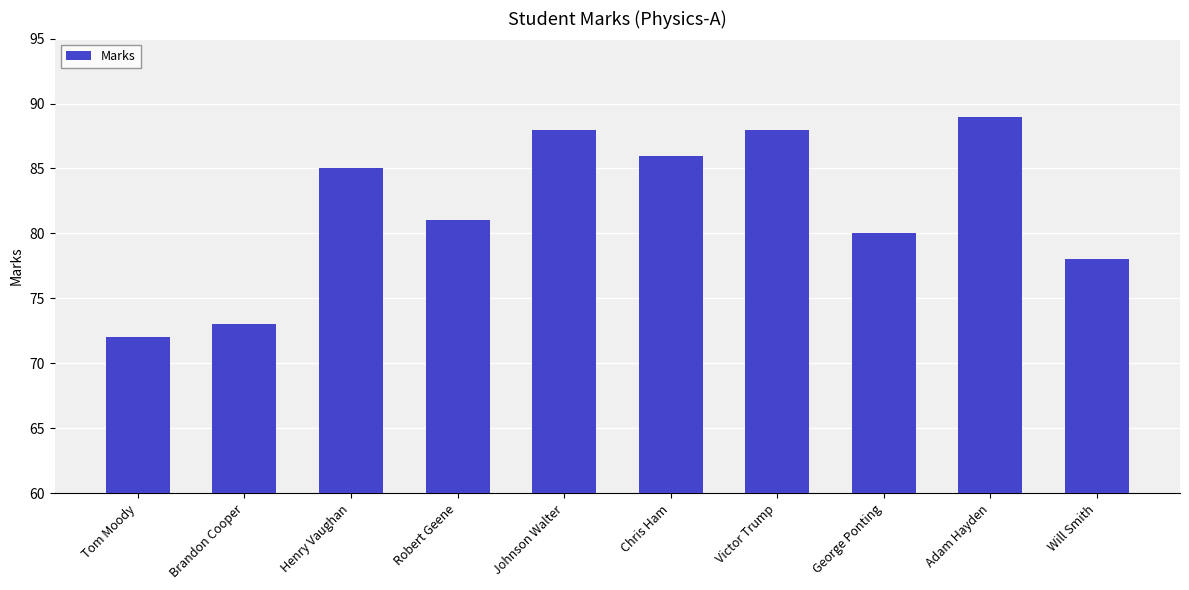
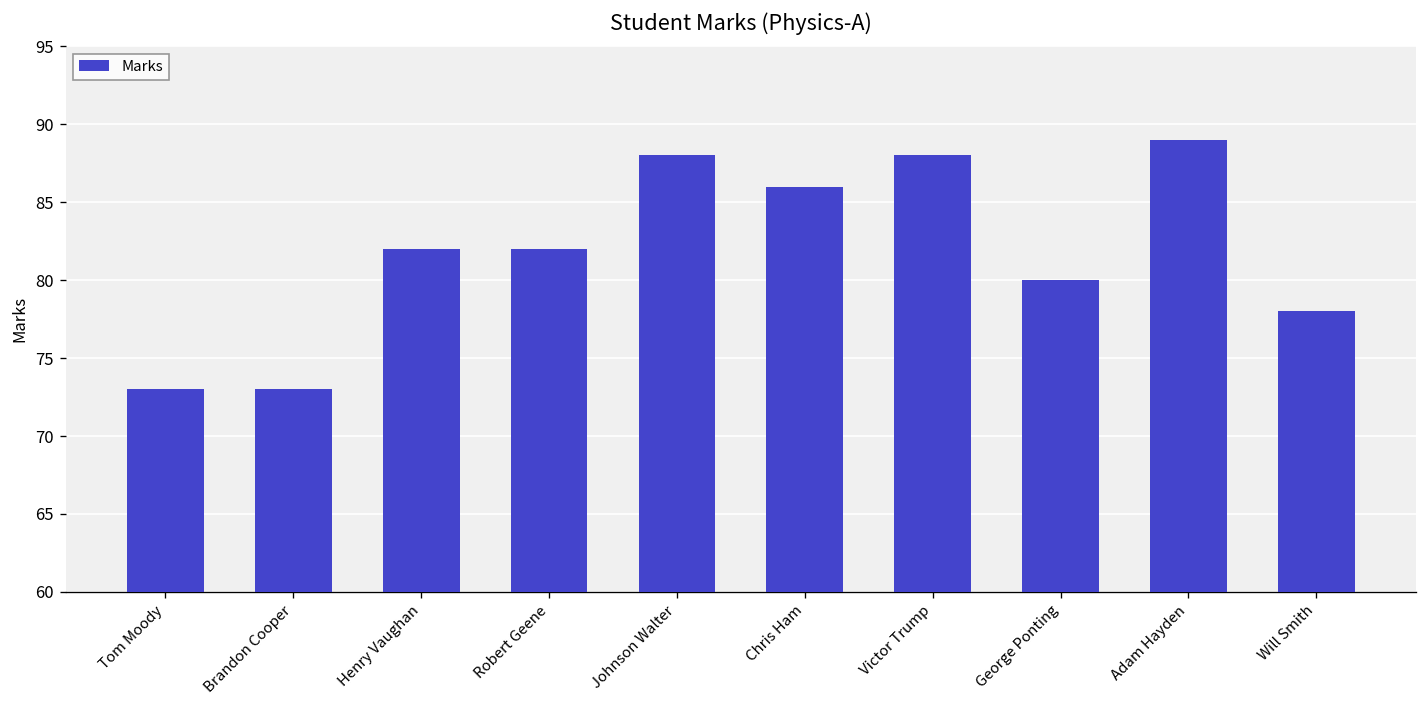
  {
-   "Tom Moody": 72,
+   "Tom Moody": 73,
    "Brandon Cooper": 73,
-   "Henry Vaughan": 85,
-   "Robert Geene": 81,
+   "Henry Vaughan": 82,
+   "Robert Geene": 82,
    "Johnson Walter": 88,
    "Chris Ham": 86,
    "Victor Trump": 88,
    "George Ponting": 80,
    "Adam Hayden": 89,
    "Will Smith": 78
  }
